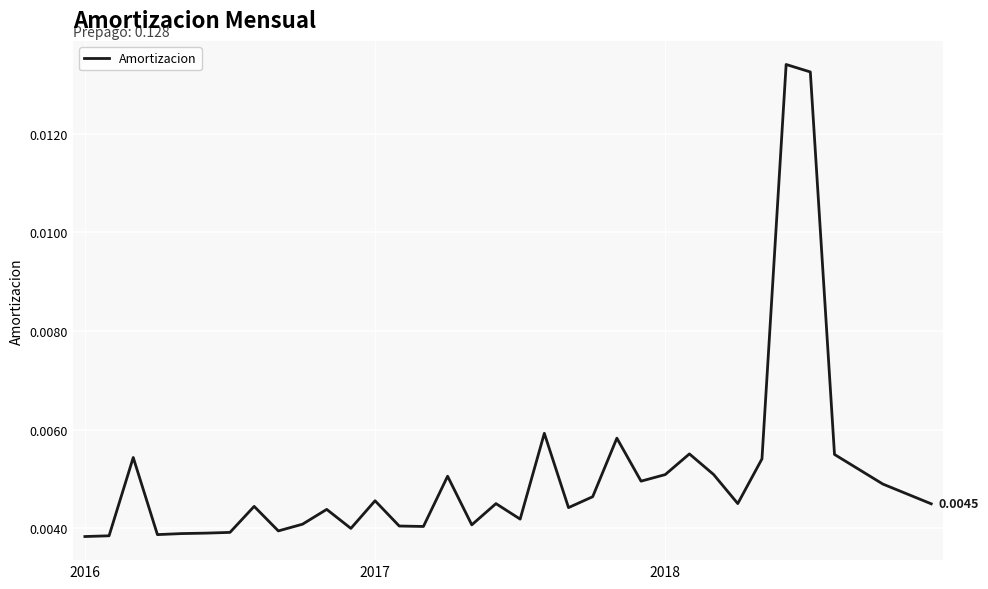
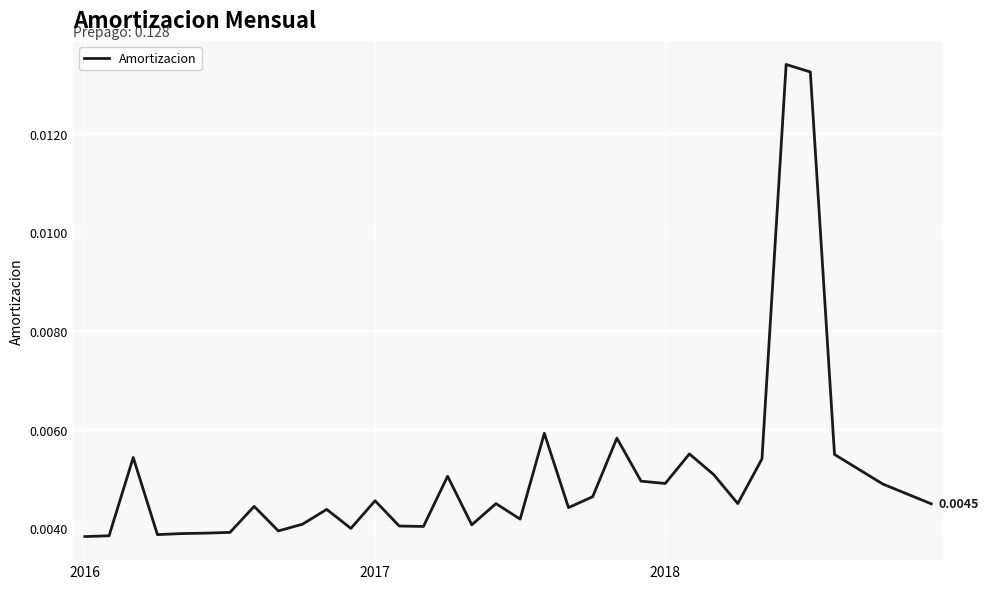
  {
    "2016": 0.0038,
    "2017": 0.0046,
-   "2018": 0.0051
+   "2018": 0.0049
  }
